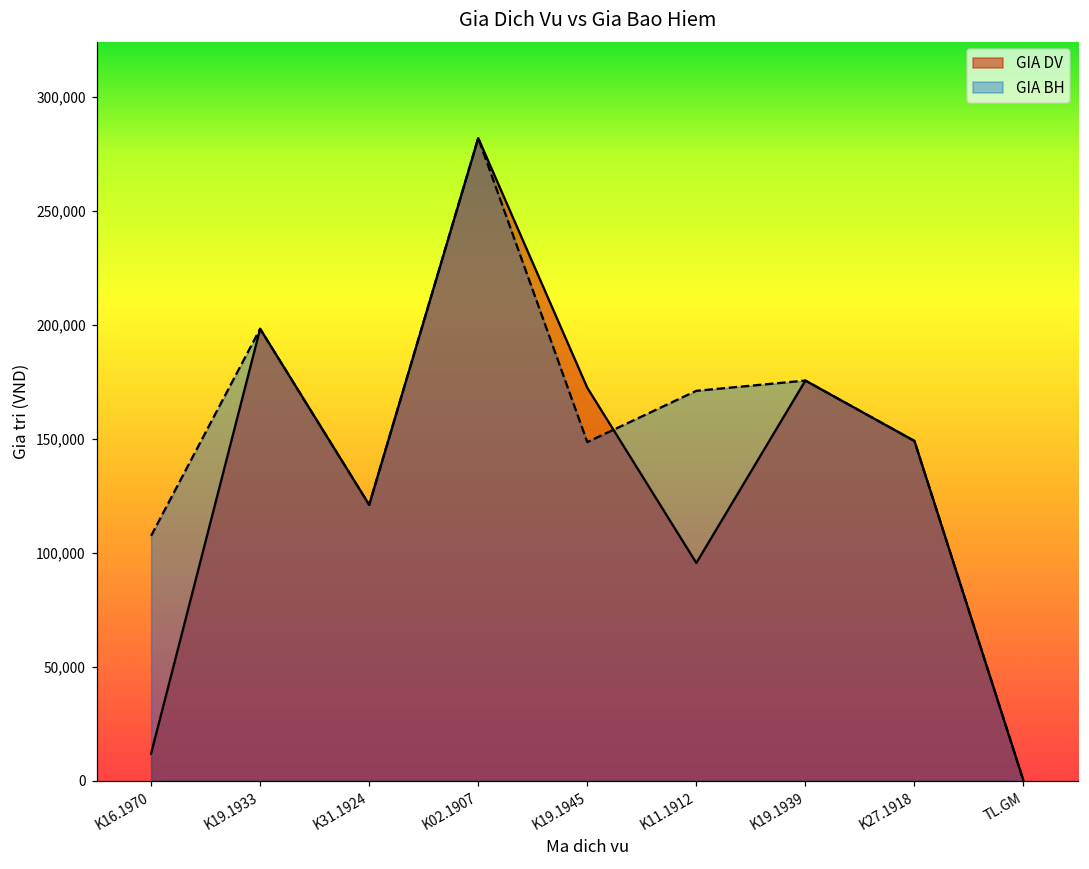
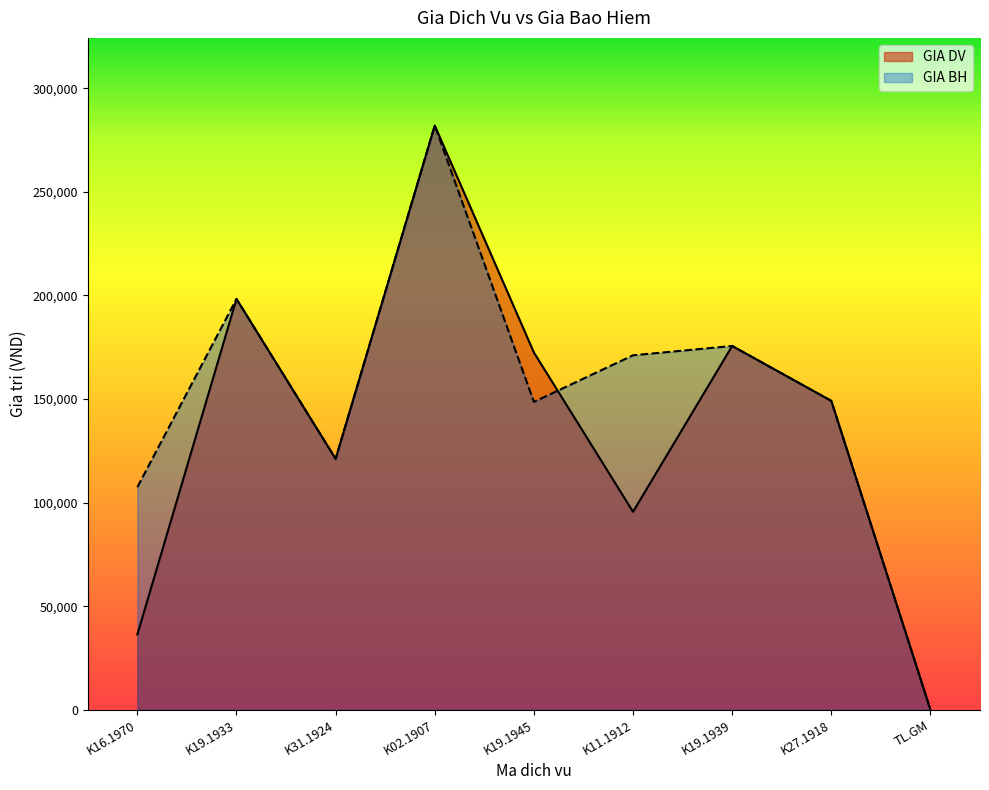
  {
    "GIA DV": {
-     "K16.1970": "12,000",
+     "K16.1970": "36,000",
      "K19.1945": "172,000",
      "K11.1912": "96,000"
    },
    "GIA BH": {
      "K16.1970": "107,000",
      "K19.1945": "149,000",
      "K11.1912": "171,000"
    }
  }
